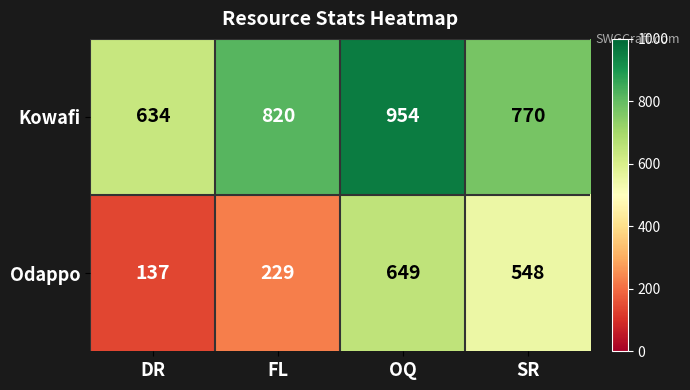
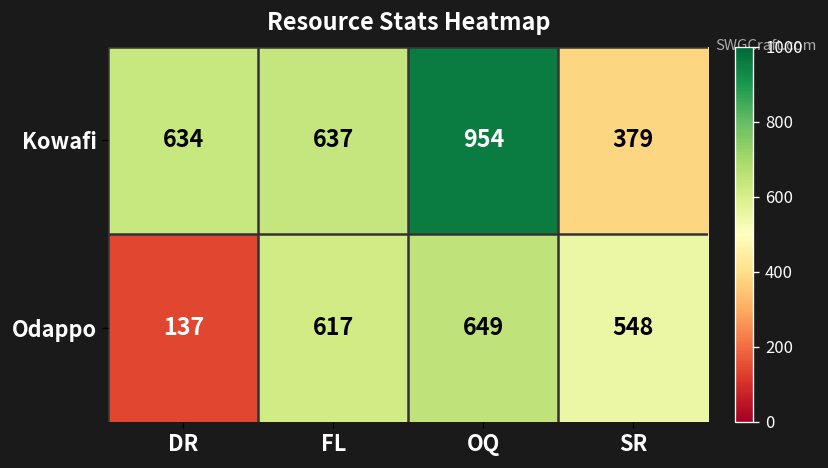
  {
    "Kowafi": {
      "DR": 634,
-     "FL": 820,
+     "FL": 637,
      "OQ": 954,
-     "SR": 770
+     "SR": 379
    },
    "Odappo": {
      "DR": 137,
-     "FL": 229,
+     "FL": 617,
      "OQ": 649,
      "SR": 548
    }
  }
